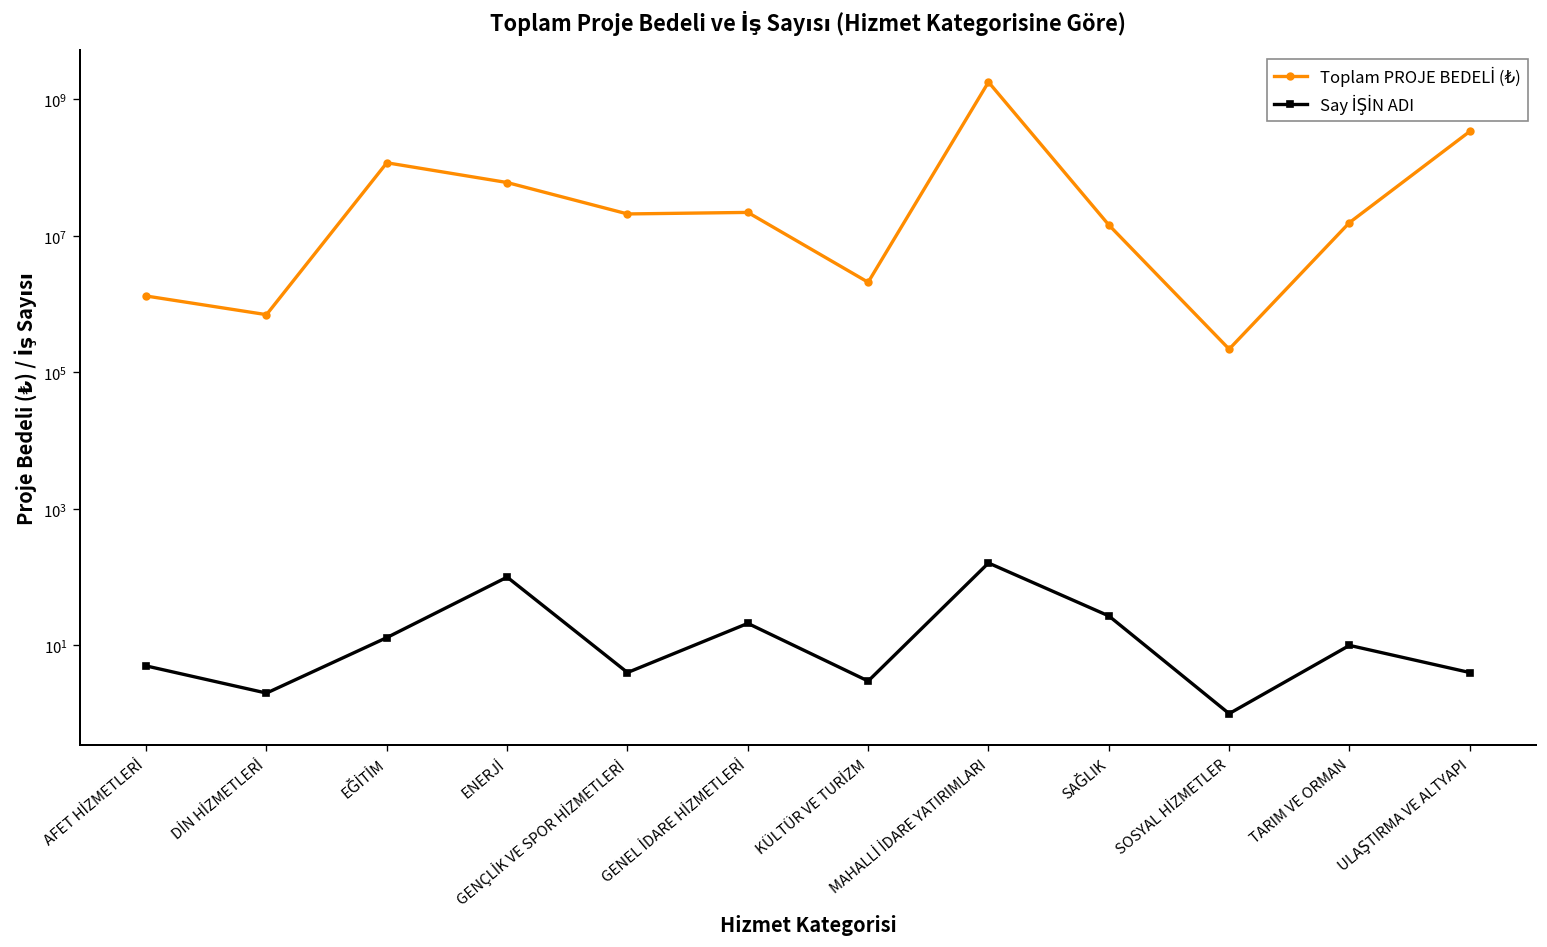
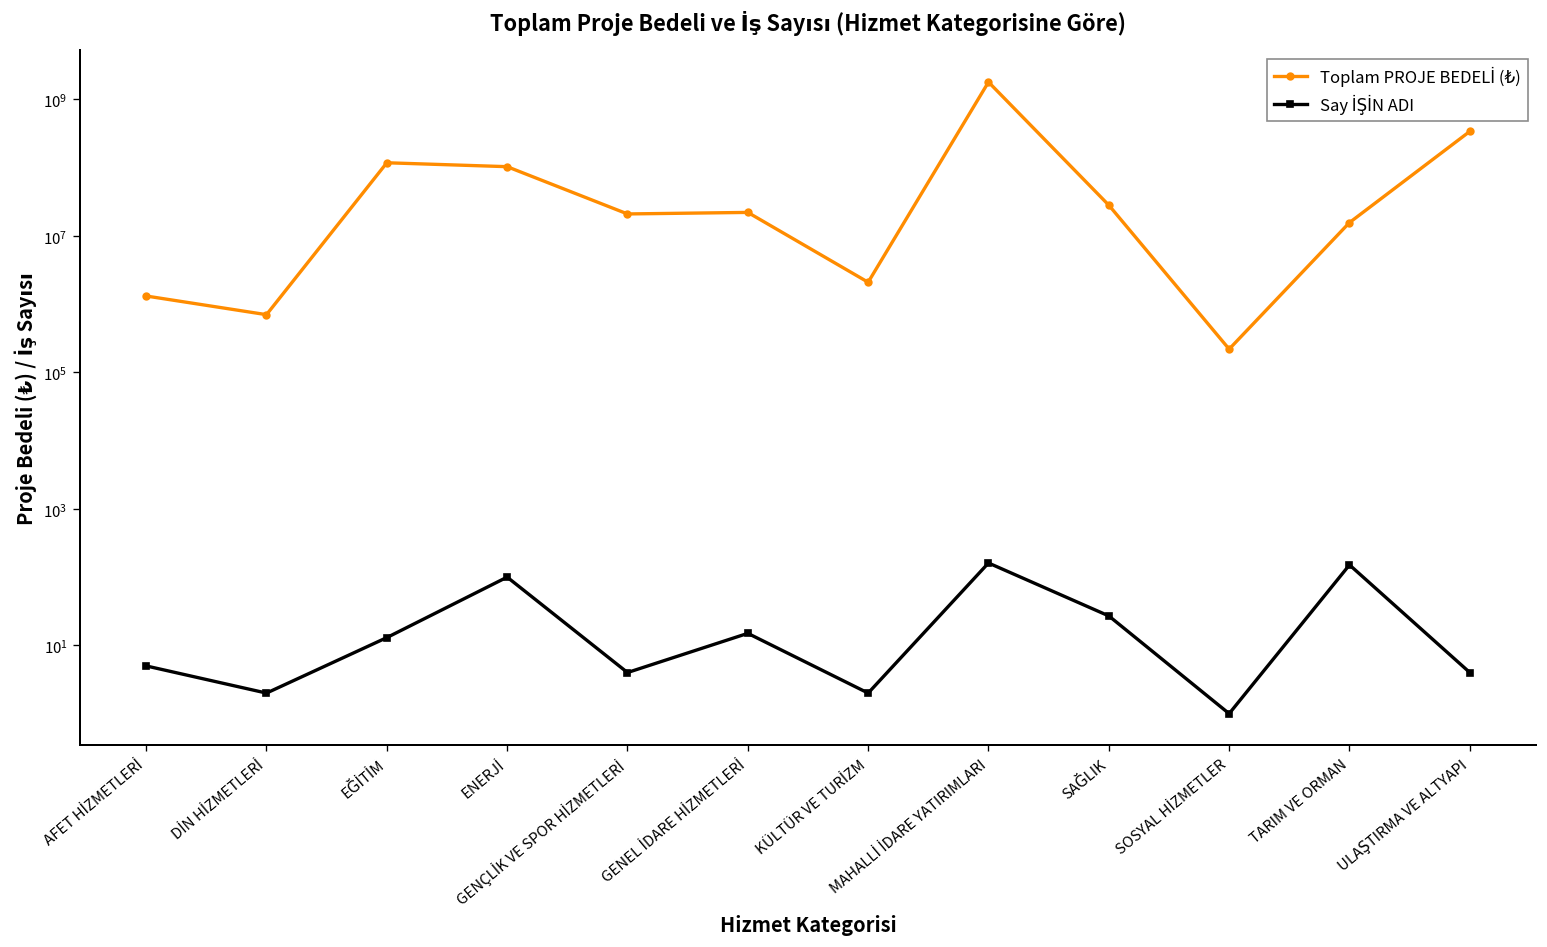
  {
    "Toplam PROJE BEDELİ (₺)": {
      "AFET HİZMETLERİ": 1300000,
      "DİN HİZMETLERİ": 700000,
      "EĞİTİM": 120000000,
-     "ENERJİ": 60000000,
+     "ENERJİ": 100000000,
      "GENÇLİK VE SPOR HİZMETLERİ": 21000000,
      "GENEL İDARE HİZMETLERİ": 22000000,
      "KÜLTÜR VE TURİZM": 2100000,
      "MAHALLİ İDARE YATIRIMLARI": 1800000000,
-     "SAĞLIK": 14000000,
+     "SAĞLIK": 30000000,
      "SOSYAL HİZMETLER": 220000,
      "TARIM VE ORMAN": 16000000,
      "ULAŞTIRMA VE ALTYAPI": 300000000
    },
    "Say İŞİN ADI": {
      "AFET HİZMETLERİ": 5,
      "DİN HİZMETLERİ": 2,
      "EĞİTİM": 13,
      "ENERJİ": 100,
      "GENÇLİK VE SPOR HİZMETLERİ": 4,
-     "GENEL İDARE HİZMETLERİ": 21,
-     "KÜLTÜR VE TURİZM": 3,
+     "GENEL İDARE HİZMETLERİ": 15,
+     "KÜLTÜR VE TURİZM": 2,
      "MAHALLİ İDARE YATIRIMLARI": 160,
      "SAĞLIK": 30,
      "SOSYAL HİZMETLER": 1,
-     "TARIM VE ORMAN": 10,
+     "TARIM VE ORMAN": 150,
      "ULAŞTIRMA VE ALTYAPI": 4
    }
  }
